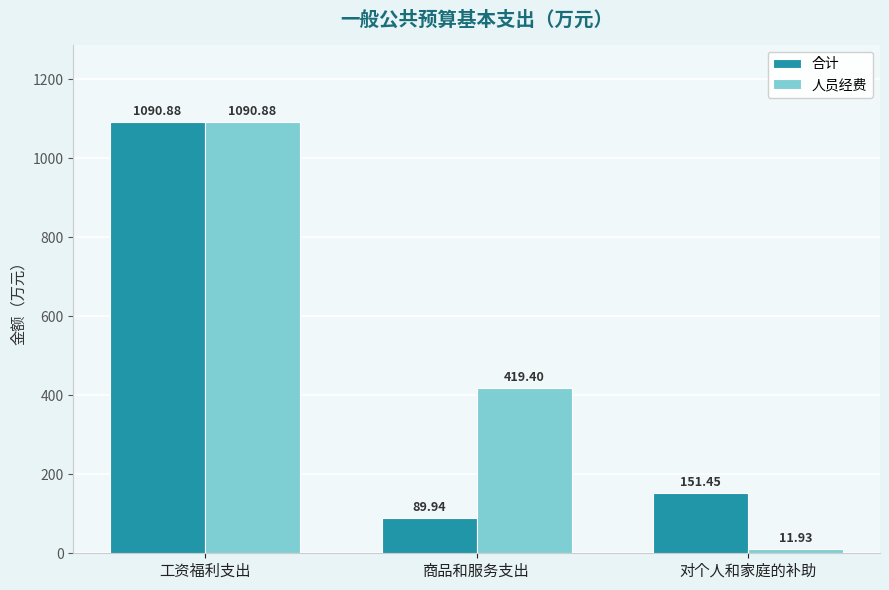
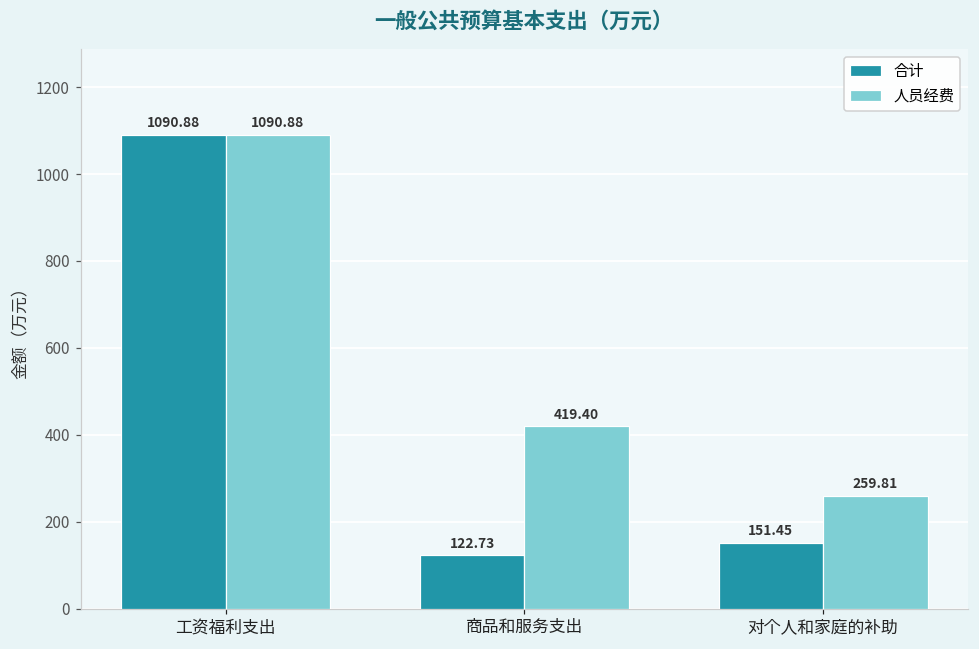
  {
    "合计": {
      "工资福利支出": 1090.88,
-     "商品和服务支出": 89.94,
+     "商品和服务支出": 122.73,
      "对个人和家庭的补助": 151.45
    },
    "人员经费": {
      "工资福利支出": 1090.88,
      "商品和服务支出": 419.40,
-     "对个人和家庭的补助": 11.93
+     "对个人和家庭的补助": 259.81
    }
  }
